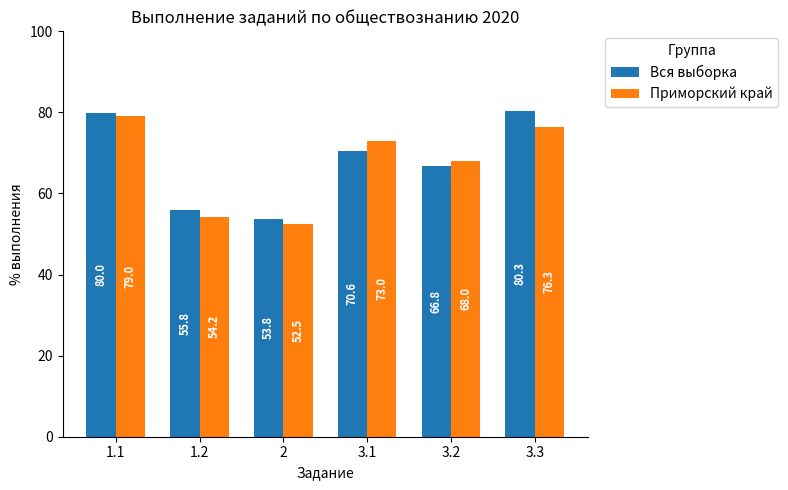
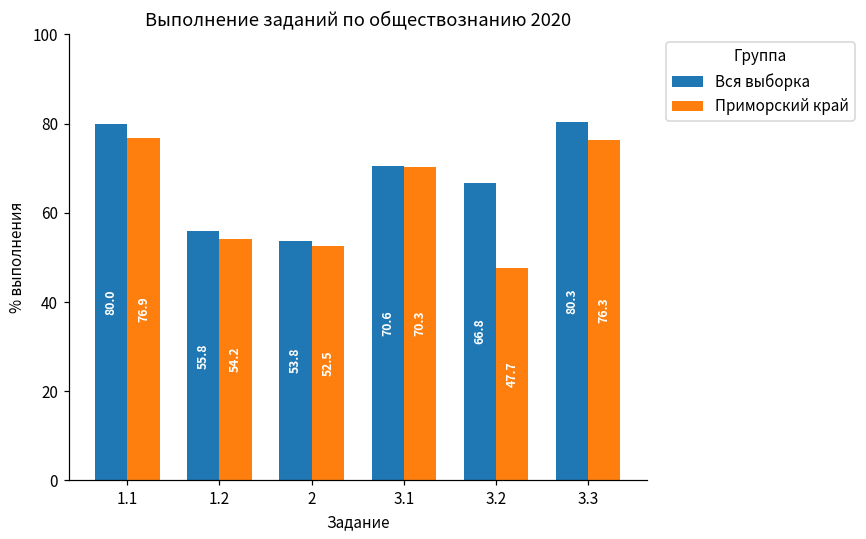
  {
    "Вся выборка": {
      "1.1": 80.0,
      "1.2": 55.8,
      "2": 53.8,
      "3.1": 70.6,
      "3.2": 66.8,
      "3.3": 80.3
    },
    "Приморский край": {
-     "1.1": 79.0,
+     "1.1": 76.9,
      "1.2": 54.2,
      "2": 52.5,
-     "3.1": 73.0,
-     "3.2": 68.0,
+     "3.1": 70.3,
+     "3.2": 47.7,
      "3.3": 76.3
    }
  }
